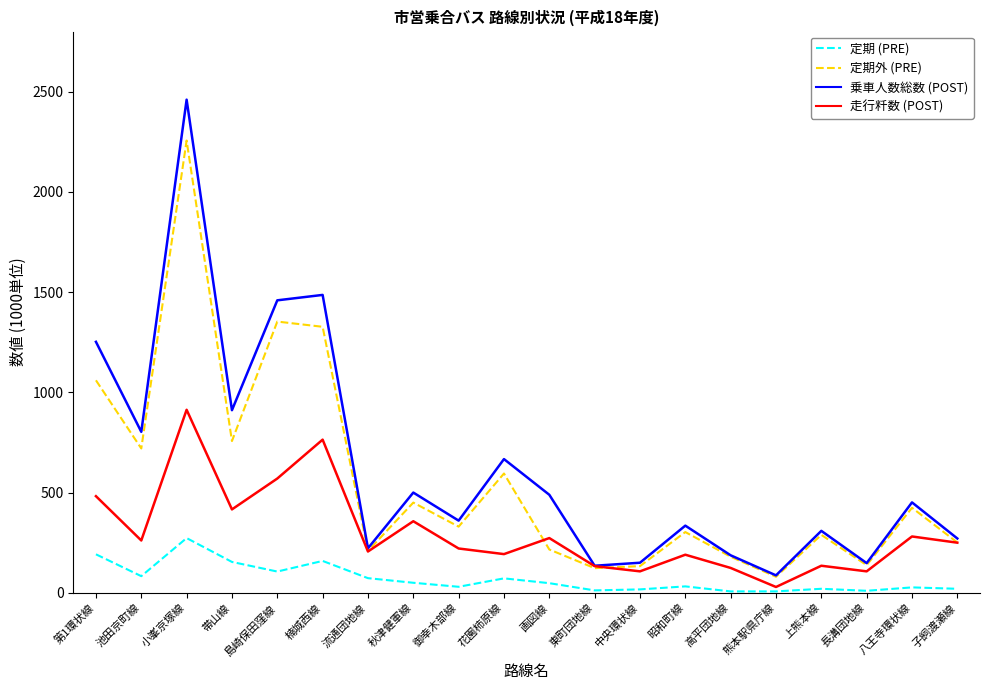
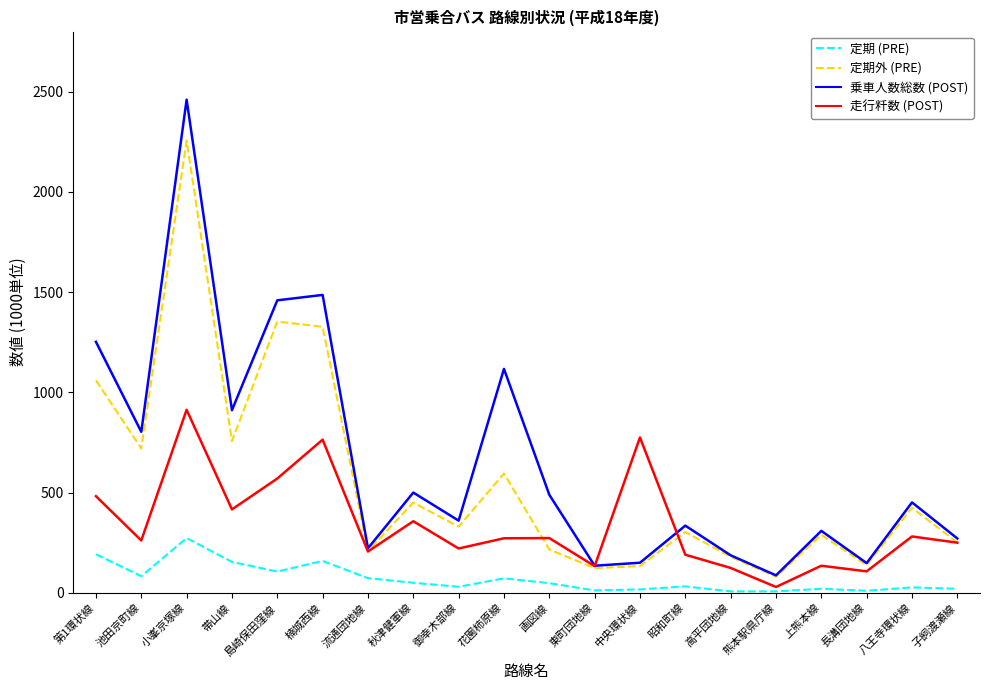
  {
    "定期 (PRE)": {
      "第1環状線": 190,
      "池田京町線": 80,
      "小峯京塚線": 270,
      "帯山線": 150,
      "島崎保田窪線": 110,
      "楠城西線": 160,
      "流通団地線": 70,
      "秋津健軍線": 50,
      "御幸木部線": 30,
      "花園柿原線": 70,
      "画図線": 50,
      "東町団地線": 10,
      "中央環状線": 20,
      "昭和町線": 30,
      "高平団地線": 10,
      "熊本駅県庁線": 10,
      "上熊本線": 20,
      "長溝団地線": 10,
      "八王寺環状線": 30,
      "子飼渡瀬線": 20
    },
    "定期外 (PRE)": {
      "第1環状線": 1060,
      "池田京町線": 720,
      "小峯京塚線": 2260,
      "帯山線": 760,
      "島崎保田窪線": 1350,
      "楠城西線": 1330,
      "秋津健軍線": 450,
      "御幸木部線": 330,
      "花園柿原線": 600,
      "画図線": 220,
      "中央環状線": 130,
      "昭和町線": 300,
      "上熊本線": 290,
      "八王寺環状線": 420
    },
    "乗車人数総数 (POST)": {
      "第1環状線": 1250,
      "池田京町線": 800,
      "小峯京塚線": 2460,
      "帯山線": 910,
      "島崎保田窪線": 1460,
      "楠城西線": 1490,
      "流通団地線": 220,
      "秋津健軍線": 500,
      "御幸木部線": 360,
-     "花園柿原線": 670,
+     "花園柿原線": 1120,
      "画図線": 490,
      "中央環状線": 150,
      "昭和町線": 340,
      "上熊本線": 310,
      "八王寺環状線": 450,
      "子飼渡瀬線": 270
    },
    "走行粁数 (POST)": {
      "第1環状線": 480,
      "池田京町線": 260,
      "小峯京塚線": 910,
      "帯山線": 420,
      "島崎保田窪線": 570,
      "楠城西線": 760,
      "秋津健軍線": 360,
      "御幸木部線": 220,
-     "花園柿原線": 190,
+     "花園柿原線": 270,
      "画図線": 270,
-     "中央環状線": 110,
+     "中央環状線": 780,
      "昭和町線": 190,
      "高平団地線": 120,
      "熊本駅県庁線": 30,
      "上熊本線": 140,
      "長溝団地線": 110,
      "八王寺環状線": 280
    }
  }
